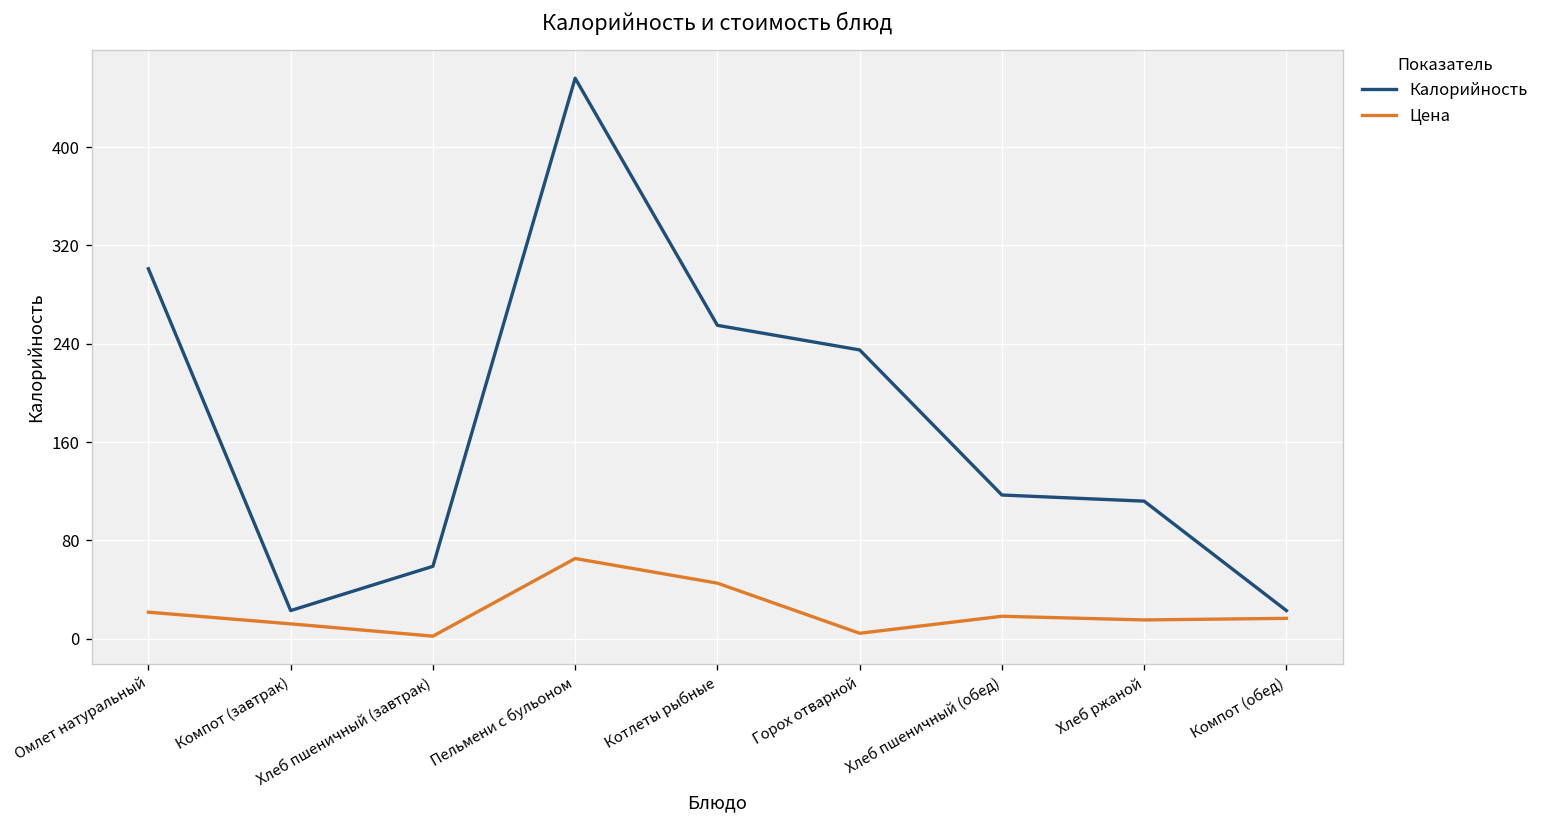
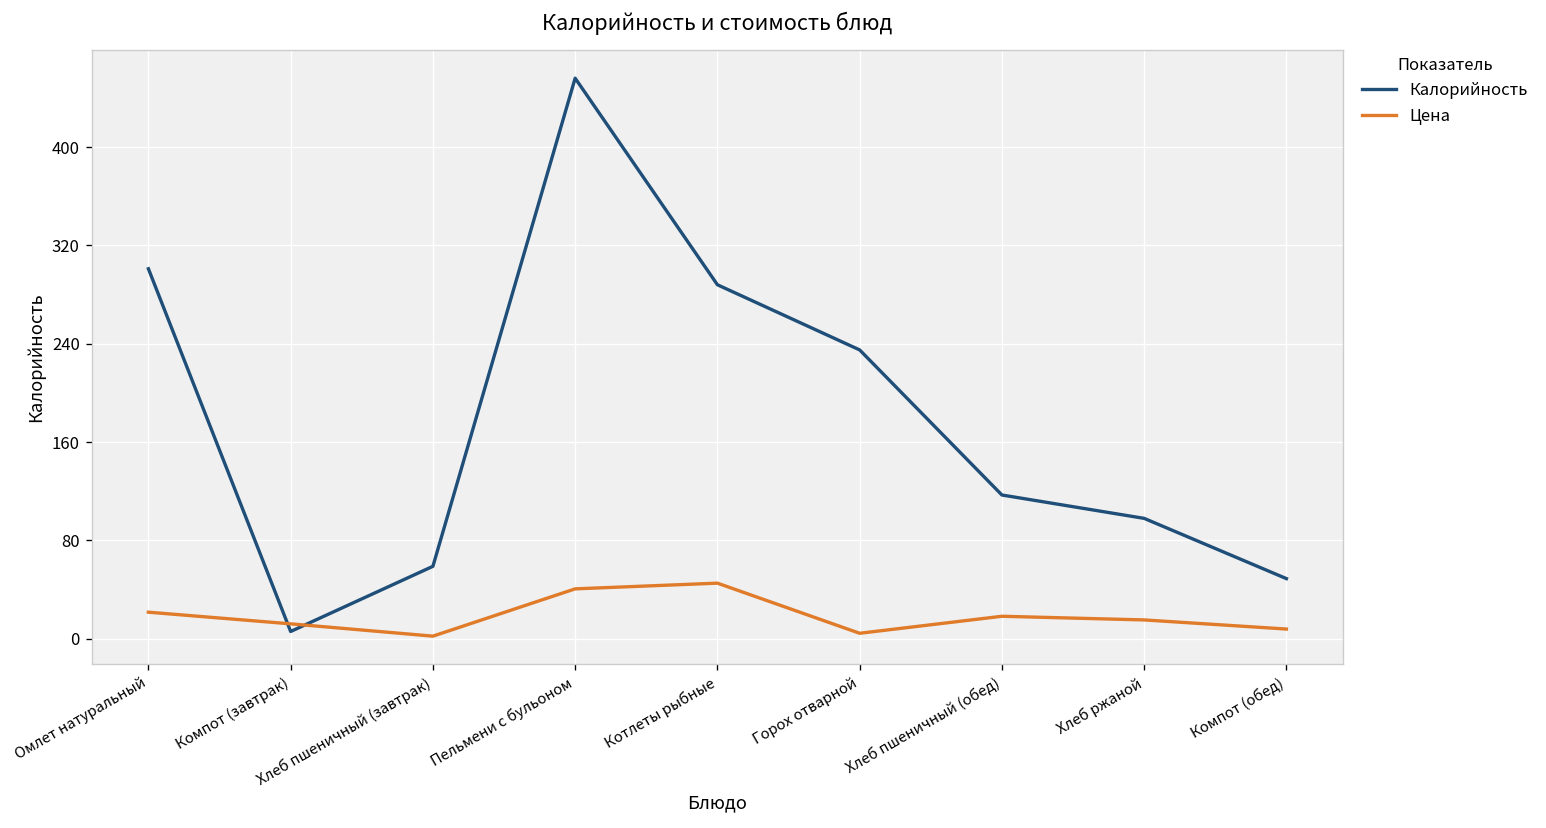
  {
    "Калорийность": {
      "Омлет натуральный": 301,
-     "Компот (завтрак)": 23,
+     "Компот (завтрак)": 6,
      "Хлеб пшеничный (завтрак)": 59,
      "Пельмени с бульоном": 456,
-     "Котлеты рыбные": 255,
+     "Котлеты рыбные": 288,
      "Горох отварной": 235,
      "Хлеб пшеничный (обед)": 117,
-     "Хлеб ржаной": 112,
-     "Компот (обед)": 23
+     "Хлеб ржаной": 98,
+     "Компот (обед)": 49
    },
    "Цена": {
      "Омлет натуральный": 22,
      "Компот (завтрак)": 12,
      "Хлеб пшеничный (завтрак)": 2,
-     "Пельмени с бульоном": 65,
+     "Пельмени с бульоном": 41,
      "Котлеты рыбные": 45,
      "Горох отварной": 5,
      "Хлеб пшеничный (обед)": 18,
      "Хлеб ржаной": 15,
-     "Компот (обед)": 17
+     "Компот (обед)": 8
    }
  }
